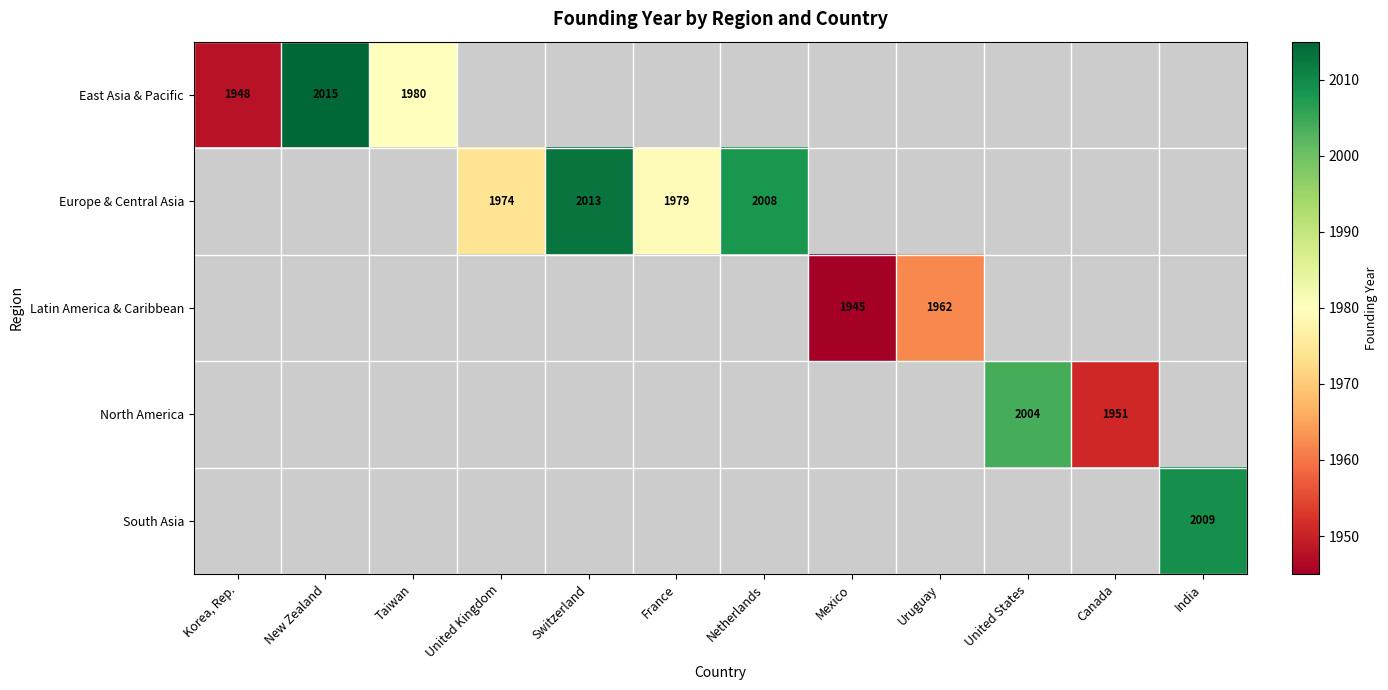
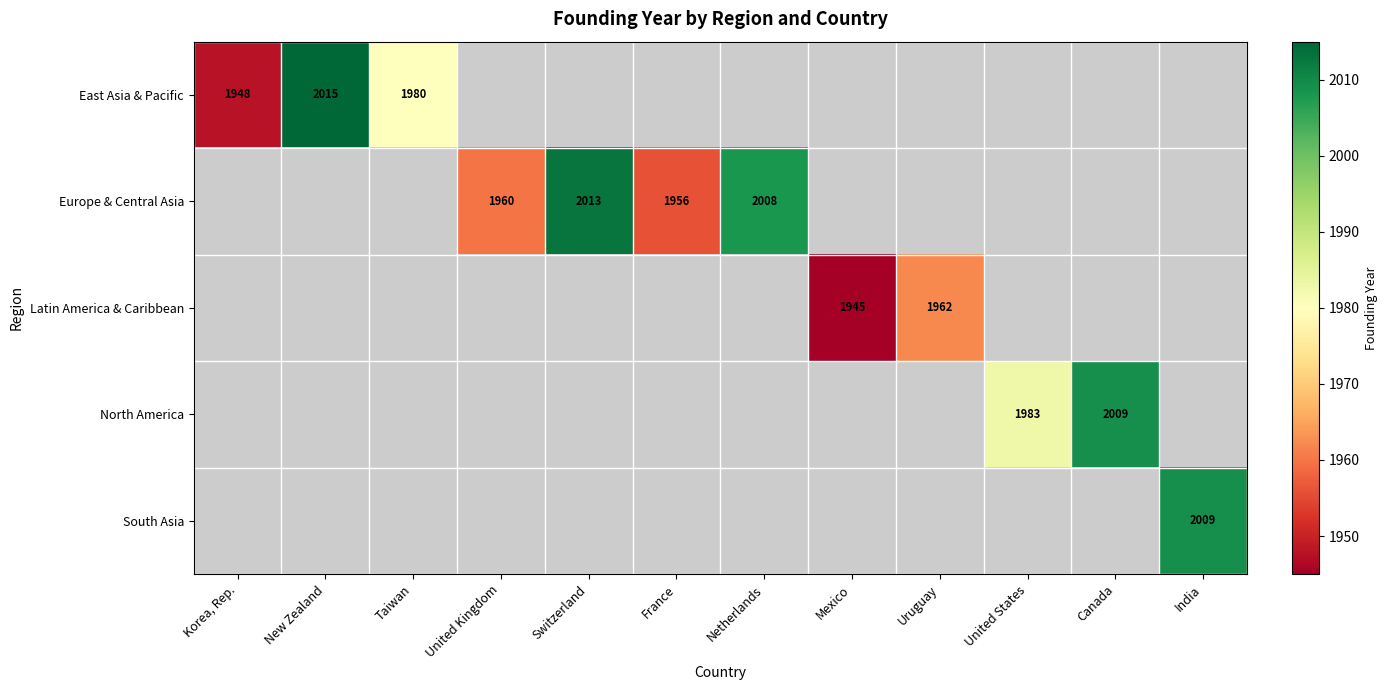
  {
    "East Asia & Pacific": {
      "Korea, Rep.": 1948,
      "New Zealand": 2015,
      "Taiwan": 1980
    },
    "Europe & Central Asia": {
-     "United Kingdom": 1974,
+     "United Kingdom": 1960,
      "Switzerland": 2013,
-     "France": 1979,
+     "France": 1956,
      "Netherlands": 2008
    },
    "Latin America & Caribbean": {
      "Mexico": 1945,
      "Uruguay": 1962
    },
    "North America": {
-     "United States": 2004,
-     "Canada": 1951
+     "United States": 1983,
+     "Canada": 2009
    },
    "South Asia": {
      "India": 2009
    }
  }
